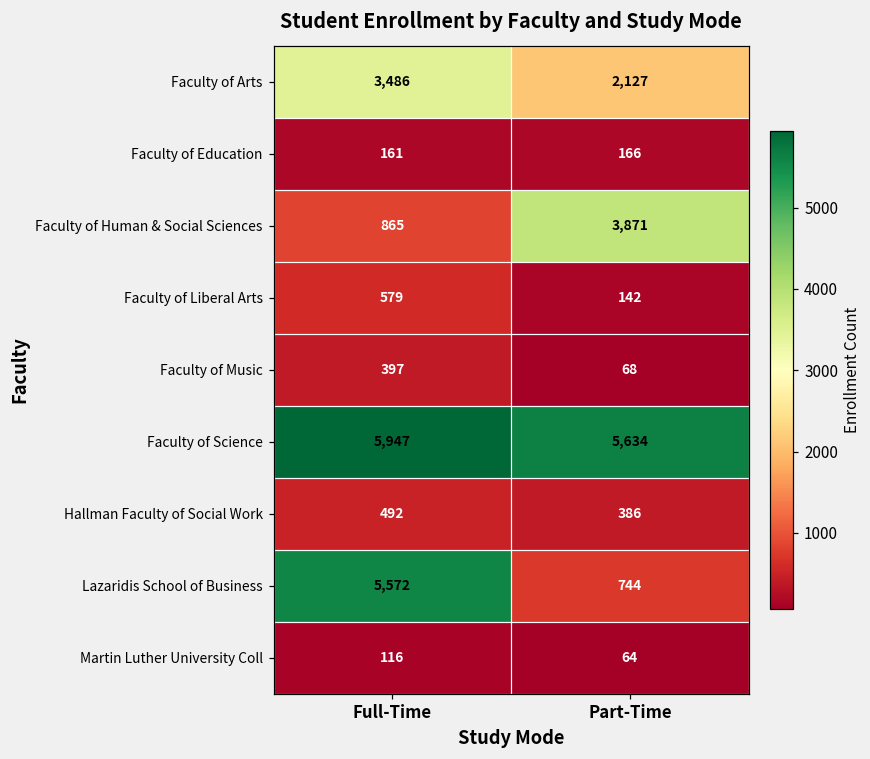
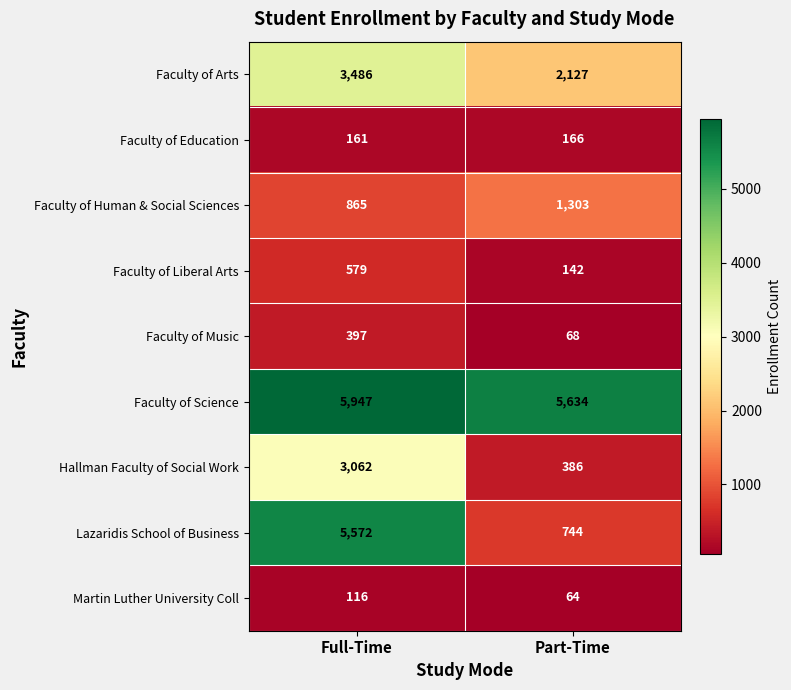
  {
    "Faculty of Arts": {
      "Full-Time": "3,486",
      "Part-Time": "2,127"
    },
    "Faculty of Education": {
      "Full-Time": "161",
      "Part-Time": "166"
    },
    "Faculty of Human & Social Sciences": {
      "Full-Time": "865",
-     "Part-Time": "3,871"
+     "Part-Time": "1,303"
    },
    "Faculty of Liberal Arts": {
      "Full-Time": "579",
      "Part-Time": "142"
    },
    "Faculty of Music": {
      "Full-Time": "397",
      "Part-Time": "68"
    },
    "Faculty of Science": {
      "Full-Time": "5,947",
      "Part-Time": "5,634"
    },
    "Hallman Faculty of Social Work": {
-     "Full-Time": "492",
+     "Full-Time": "3,062",
      "Part-Time": "386"
    },
    "Lazaridis School of Business": {
      "Full-Time": "5,572",
      "Part-Time": "744"
    },
    "Martin Luther University Coll": {
      "Full-Time": "116",
      "Part-Time": "64"
    }
  }
